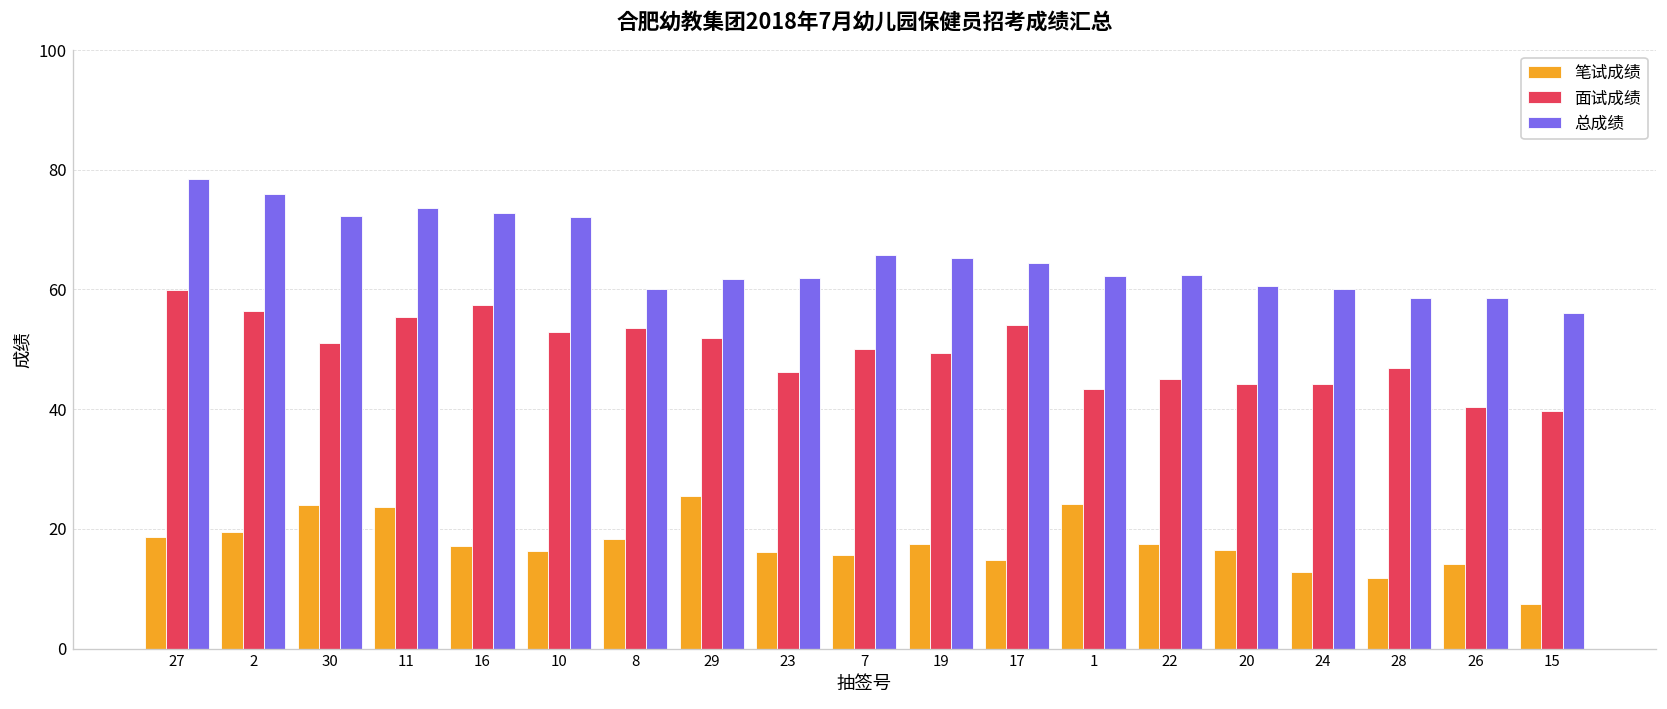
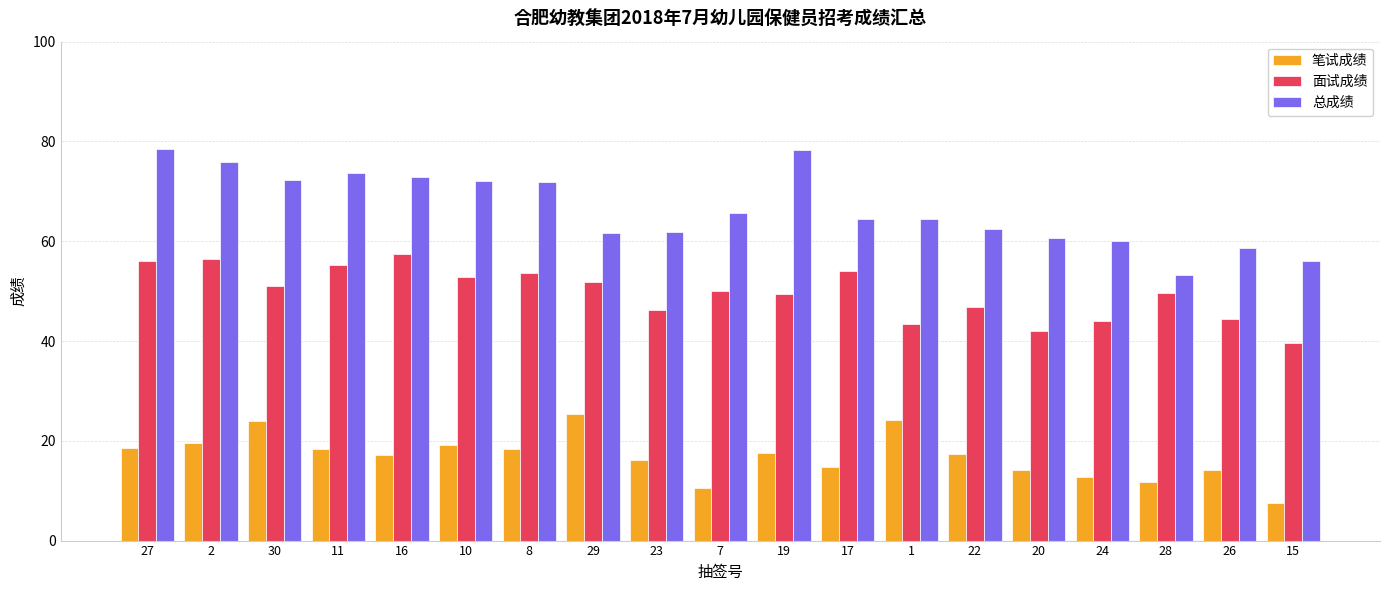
  {
    "笔试成绩": {
      "27": 19,
      "2": 20,
      "30": 24,
-     "11": 24,
+     "11": 18,
      "16": 17,
-     "10": 16,
+     "10": 19,
      "8": 18,
      "29": 25,
      "23": 16,
-     "7": 16,
+     "7": 11,
      "19": 18,
      "17": 15,
      "1": 24,
      "22": 17,
-     "20": 17,
+     "20": 14,
      "24": 13,
      "28": 12,
      "26": 14,
      "15": 8
    },
    "面试成绩": {
-     "27": 60,
+     "27": 56,
      "2": 56,
      "30": 51,
      "11": 55,
      "16": 57,
      "10": 53,
      "8": 54,
      "29": 52,
      "23": 46,
      "7": 50,
      "19": 49,
      "17": 54,
      "1": 43,
-     "22": 45,
-     "20": 44,
+     "22": 47,
+     "20": 42,
      "24": 44,
-     "28": 47,
-     "26": 40,
+     "28": 50,
+     "26": 45,
      "15": 40
    },
    "总成绩": {
      "27": 79,
      "2": 76,
      "30": 72,
      "11": 74,
      "16": 73,
      "10": 72,
-     "8": 60,
+     "8": 72,
      "29": 62,
      "23": 62,
      "7": 66,
-     "19": 65,
+     "19": 78,
      "17": 64,
-     "1": 62,
+     "1": 64,
      "22": 62,
      "20": 61,
      "24": 60,
-     "28": 59,
+     "28": 53,
      "26": 59,
      "15": 56
    }
  }
